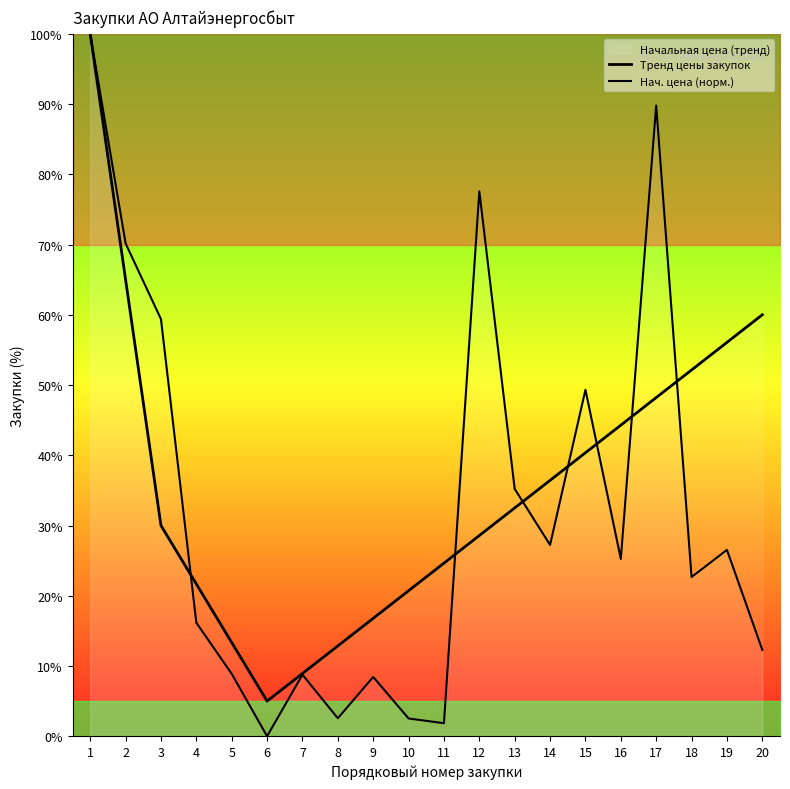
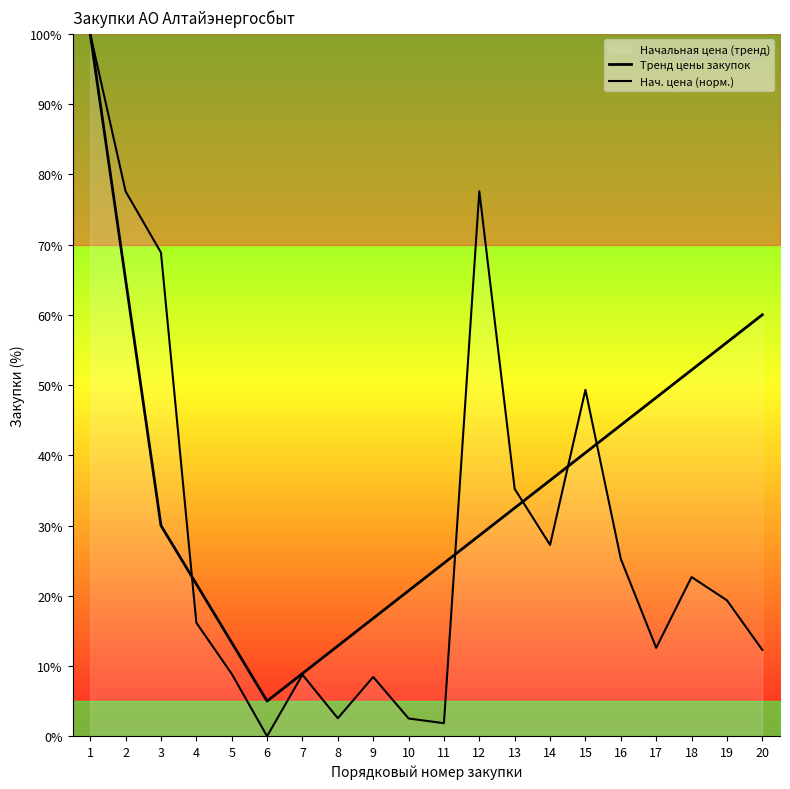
  {
    "Начальная цена (тренд)": {
      "2": "65%",
      "3": "30%",
      "4": "22%",
      "5": "13%",
      "6": "5%",
      "8": "13%",
      "9": "17%",
      "10": "21%",
      "11": "25%",
      "12": "29%",
      "13": "33%",
      "14": "36%",
      "15": "40%",
      "16": "44%",
      "17": "48%",
      "18": "52%",
      "19": "56%",
      "20": "60%"
    },
    "Нач. цена (норм.)": {
-     "2": "70%",
-     "3": "59%",
+     "2": "78%",
+     "3": "69%",
      "4": "16%",
      "5": "9%",
      "6": "0%",
      "8": "3%",
      "9": "8%",
      "10": "3%",
      "11": "2%",
      "12": "78%",
      "13": "35%",
      "14": "27%",
      "15": "49%",
      "16": "25%",
-     "17": "90%",
+     "17": "13%",
      "18": "23%",
-     "19": "27%",
+     "19": "19%",
      "20": "12%"
    }
  }
